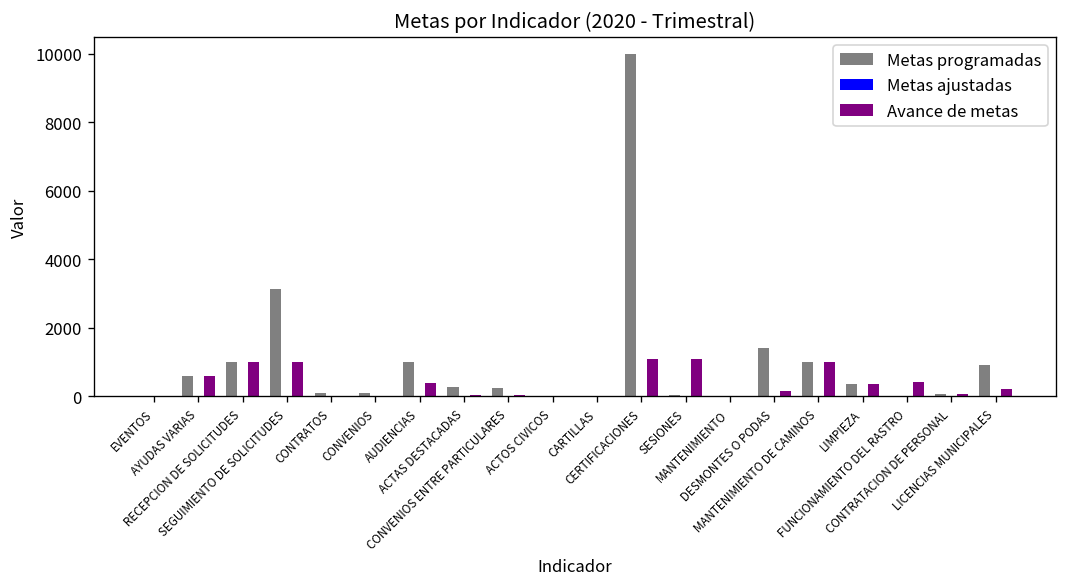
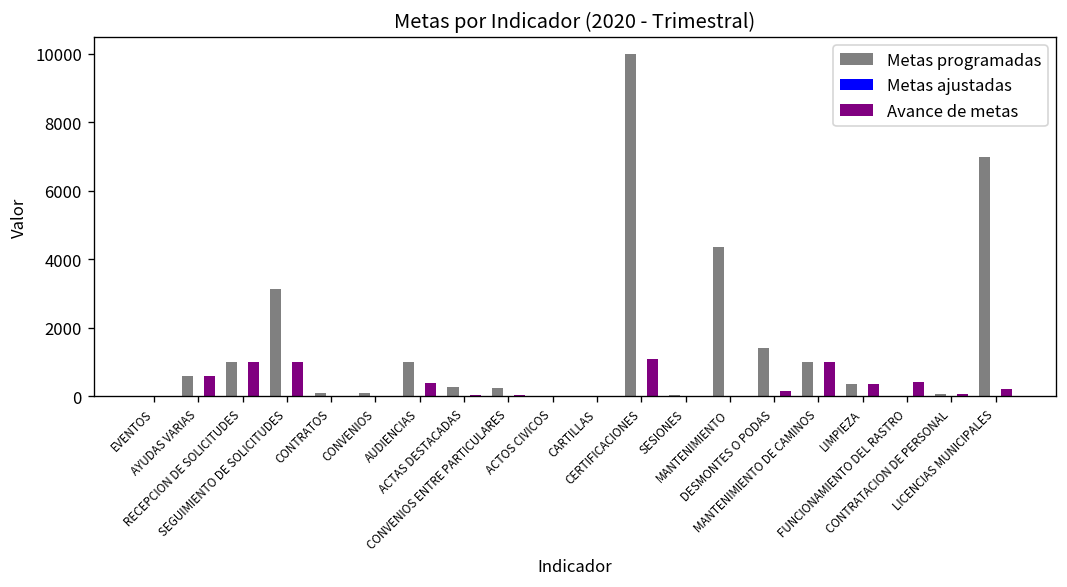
  {
    "Metas programadas": {
      "EVENTOS": 0,
      "AYUDAS VARIAS": 600,
      "RECEPCION DE SOLICITUDES": 1000,
      "SEGUIMIENTO DE SOLICITUDES": 3100,
      "CONTRATOS": 100,
      "CONVENIOS": 100,
      "AUDIENCIAS": 1000,
      "ACTAS DESTACADAS": 300,
      "CONVENIOS ENTRE PARTICULARES": 200,
      "CERTIFICACIONES": 10000,
-     "MANTENIMIENTO": 0,
+     "MANTENIMIENTO": 4400,
      "DESMONTES O PODAS": 1400,
      "MANTENIMIENTO DE CAMINOS": 1000,
      "LIMPIEZA": 400,
-     "LICENCIAS MUNICIPALES": 900
+     "LICENCIAS MUNICIPALES": 7000
    },
    "Metas ajustadas": {
      "EVENTOS": 0,
      "AYUDAS VARIAS": 0,
      "RECEPCION DE SOLICITUDES": 0,
      "SEGUIMIENTO DE SOLICITUDES": 0,
      "CONTRATOS": 0,
      "CONVENIOS": 0,
      "AUDIENCIAS": 0,
      "ACTAS DESTACADAS": 0,
      "CONVENIOS ENTRE PARTICULARES": 0,
      "ACTOS CIVICOS": 0,
      "CARTILLAS": 0,
      "CERTIFICACIONES": 0,
      "SESIONES": 0,
      "MANTENIMIENTO": 0,
      "DESMONTES O PODAS": 0,
      "MANTENIMIENTO DE CAMINOS": 0,
      "LIMPIEZA": 0,
      "FUNCIONAMIENTO DEL RASTRO": 0,
      "CONTRATACION DE PERSONAL": 0,
      "LICENCIAS MUNICIPALES": 0
    },
    "Avance de metas": {
      "EVENTOS": 0,
      "AYUDAS VARIAS": 600,
      "RECEPCION DE SOLICITUDES": 1000,
      "SEGUIMIENTO DE SOLICITUDES": 1000,
      "CONTRATOS": 0,
      "CONVENIOS": 0,
      "AUDIENCIAS": 400,
      "ACTOS CIVICOS": 0,
      "CERTIFICACIONES": 1100,
-     "SESIONES": 1100,
+     "SESIONES": 0,
      "DESMONTES O PODAS": 200,
      "MANTENIMIENTO DE CAMINOS": 1000,
      "LIMPIEZA": 400,
      "FUNCIONAMIENTO DEL RASTRO": 400,
      "LICENCIAS MUNICIPALES": 200
    }
  }
